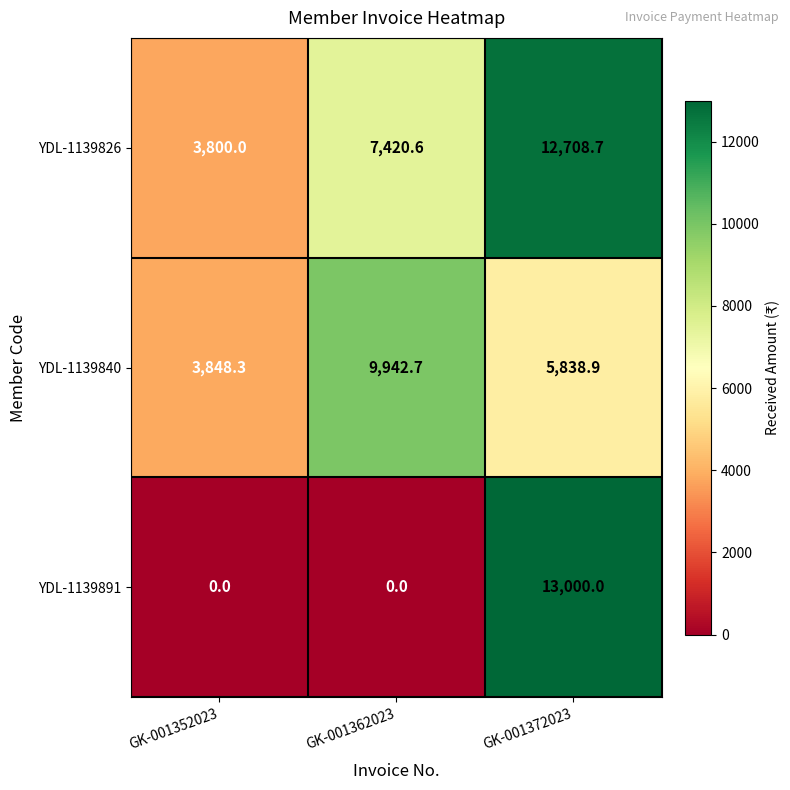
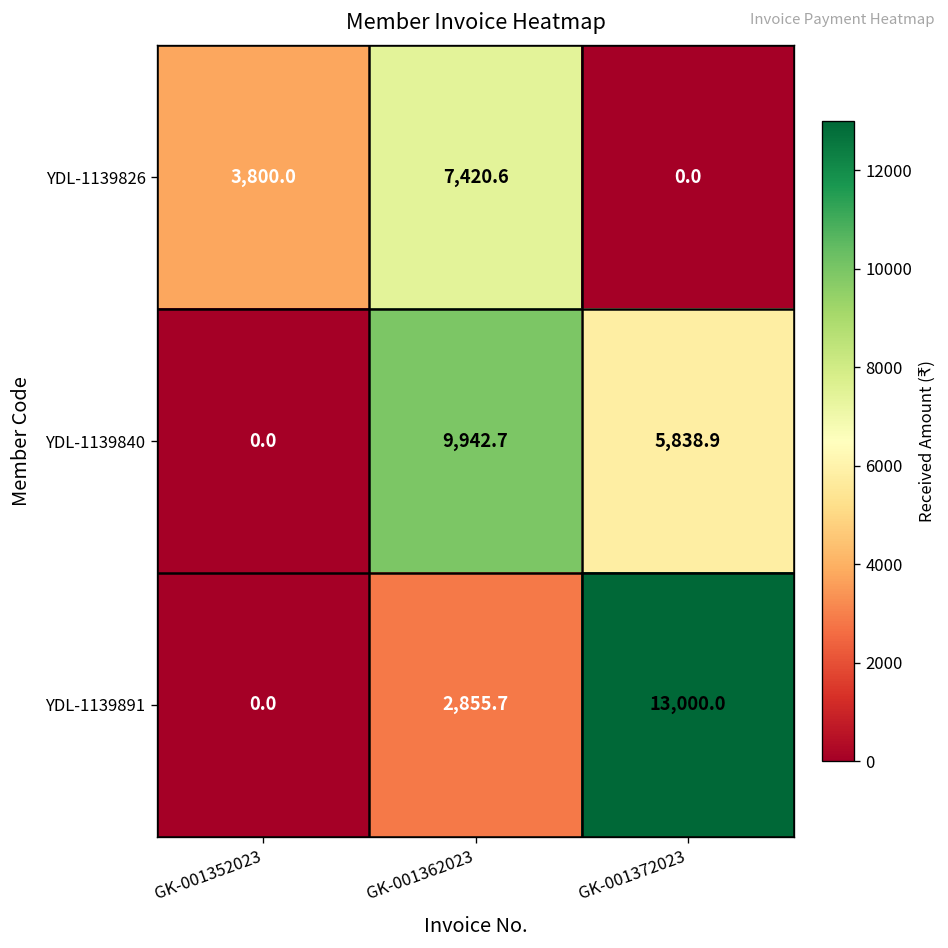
  {
    "YDL-1139826": {
      "GK-001352023": "3,800.0",
      "GK-001362023": "7,420.6",
-     "GK-001372023": "12,708.7"
+     "GK-001372023": "0.0"
    },
    "YDL-1139840": {
-     "GK-001352023": "3,848.3",
+     "GK-001352023": "0.0",
      "GK-001362023": "9,942.7",
      "GK-001372023": "5,838.9"
    },
    "YDL-1139891": {
      "GK-001352023": "0.0",
-     "GK-001362023": "0.0",
+     "GK-001362023": "2,855.7",
      "GK-001372023": "13,000.0"
    }
  }
